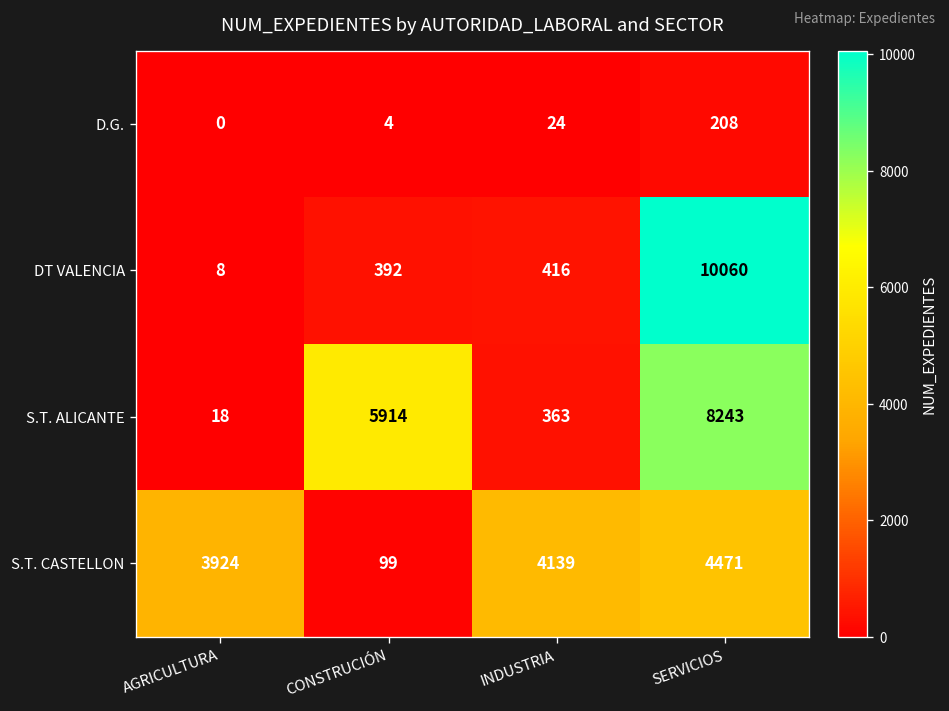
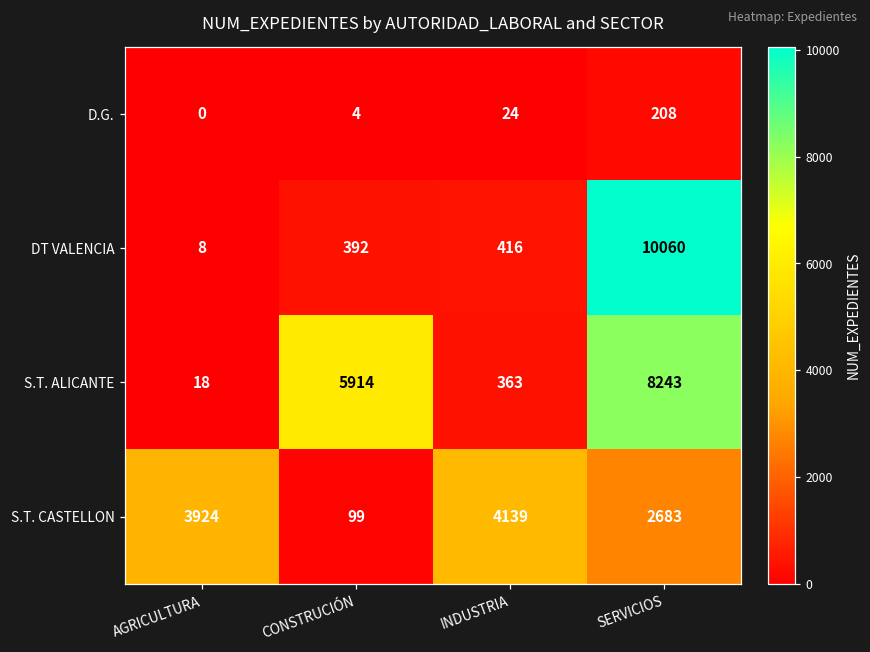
  {
    "D.G.": {
      "AGRICULTURA": 0,
      "CONSTRUCIÓN": 4,
      "INDUSTRIA": 24,
      "SERVICIOS": 208
    },
    "DT VALENCIA": {
      "AGRICULTURA": 8,
      "CONSTRUCIÓN": 392,
      "INDUSTRIA": 416,
      "SERVICIOS": 10060
    },
    "S.T. ALICANTE": {
      "AGRICULTURA": 18,
      "CONSTRUCIÓN": 5914,
      "INDUSTRIA": 363,
      "SERVICIOS": 8243
    },
    "S.T. CASTELLON": {
      "AGRICULTURA": 3924,
      "CONSTRUCIÓN": 99,
      "INDUSTRIA": 4139,
-     "SERVICIOS": 4471
+     "SERVICIOS": 2683
    }
  }
